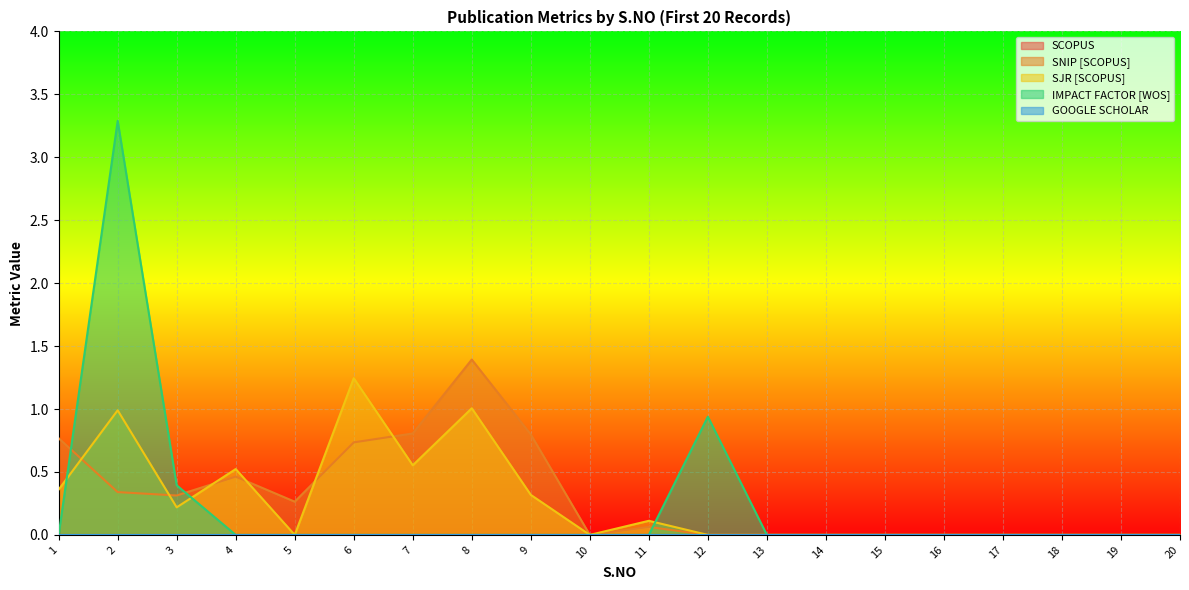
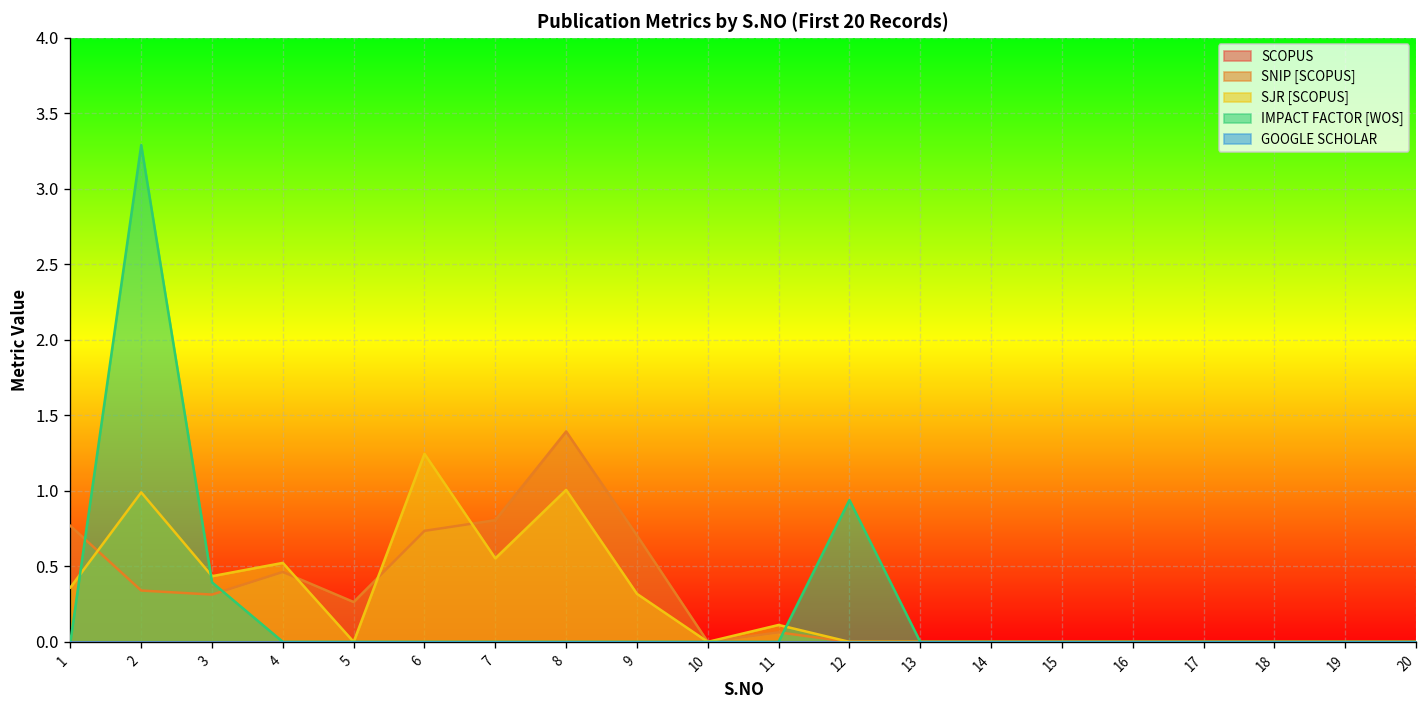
  {
    "GOOGLE SCHOLAR": {
      "2": 0.00,
      "3": 0.00
    },
    "SNIP [SCOPUS]": {
      "1": 0.77,
      "2": 0.34,
      "3": 0.31,
      "4": 0.46,
      "5": 0.26,
      "6": 0.74,
      "7": 0.81,
      "8": 1.39,
-     "9": 0.80,
+     "9": 0.71,
      "11": 0.06
    },
    "SJR [SCOPUS]": {
      "1": 0.36,
      "2": 0.99,
-     "3": 0.22,
+     "3": 0.44,
      "4": 0.52,
      "6": 1.25,
      "7": 0.55,
      "8": 1.01,
      "9": 0.32,
      "11": 0.11
    },
    "IMPACT FACTOR [WOS]": {
      "2": 3.29,
      "3": 0.39,
      "12": 0.94
    }
  }
